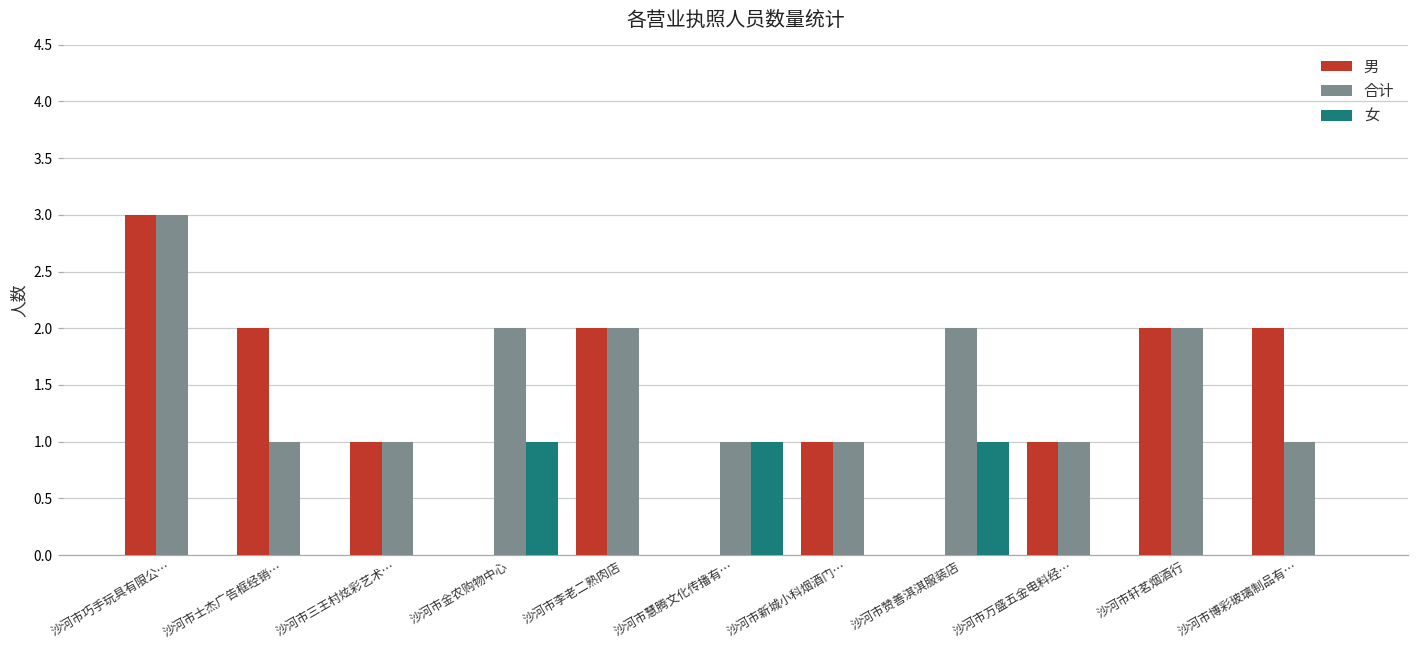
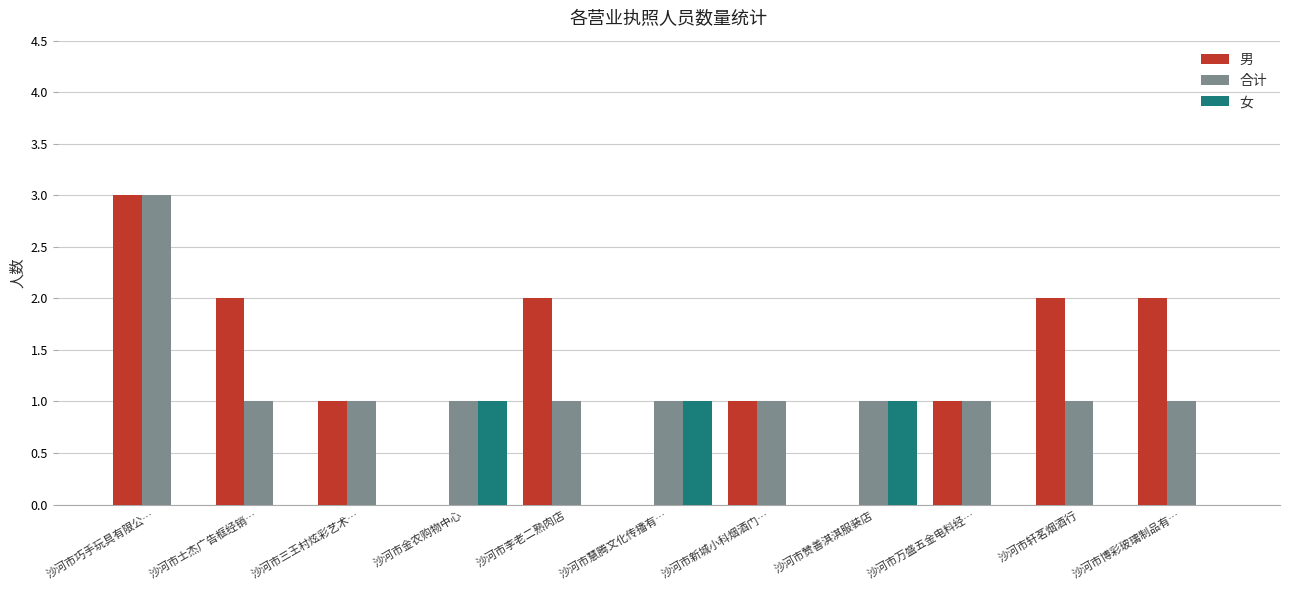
  {
    "男": {
      "沙河市巧手玩具有限公…": 3,
      "沙河市士杰广告框经销…": 2,
      "沙河市三王村炫彩艺术…": 1,
      "沙河市金农购物中心": 0,
      "沙河市李老二熟肉店": 2,
      "沙河市慧腾文化传播有…": 0,
      "沙河市新城小科烟酒门…": 1,
      "沙河市赞善淇淇服装店": 0,
      "沙河市万盛五金电料经…": 1,
      "沙河市轩茗烟酒行": 2,
      "沙河市博彩玻璃制品有…": 2
    },
    "合计": {
      "沙河市巧手玩具有限公…": 3,
      "沙河市士杰广告框经销…": 1,
      "沙河市三王村炫彩艺术…": 1,
-     "沙河市金农购物中心": 2,
-     "沙河市李老二熟肉店": 2,
+     "沙河市金农购物中心": 1,
+     "沙河市李老二熟肉店": 1,
      "沙河市慧腾文化传播有…": 1,
      "沙河市新城小科烟酒门…": 1,
-     "沙河市赞善淇淇服装店": 2,
+     "沙河市赞善淇淇服装店": 1,
      "沙河市万盛五金电料经…": 1,
-     "沙河市轩茗烟酒行": 2,
+     "沙河市轩茗烟酒行": 1,
      "沙河市博彩玻璃制品有…": 1
    },
    "女": {
      "沙河市巧手玩具有限公…": 0,
      "沙河市士杰广告框经销…": 0,
      "沙河市三王村炫彩艺术…": 0,
      "沙河市金农购物中心": 1,
      "沙河市李老二熟肉店": 0,
      "沙河市慧腾文化传播有…": 1,
      "沙河市新城小科烟酒门…": 0,
      "沙河市赞善淇淇服装店": 1,
      "沙河市万盛五金电料经…": 0,
      "沙河市轩茗烟酒行": 0,
      "沙河市博彩玻璃制品有…": 0
    }
  }
